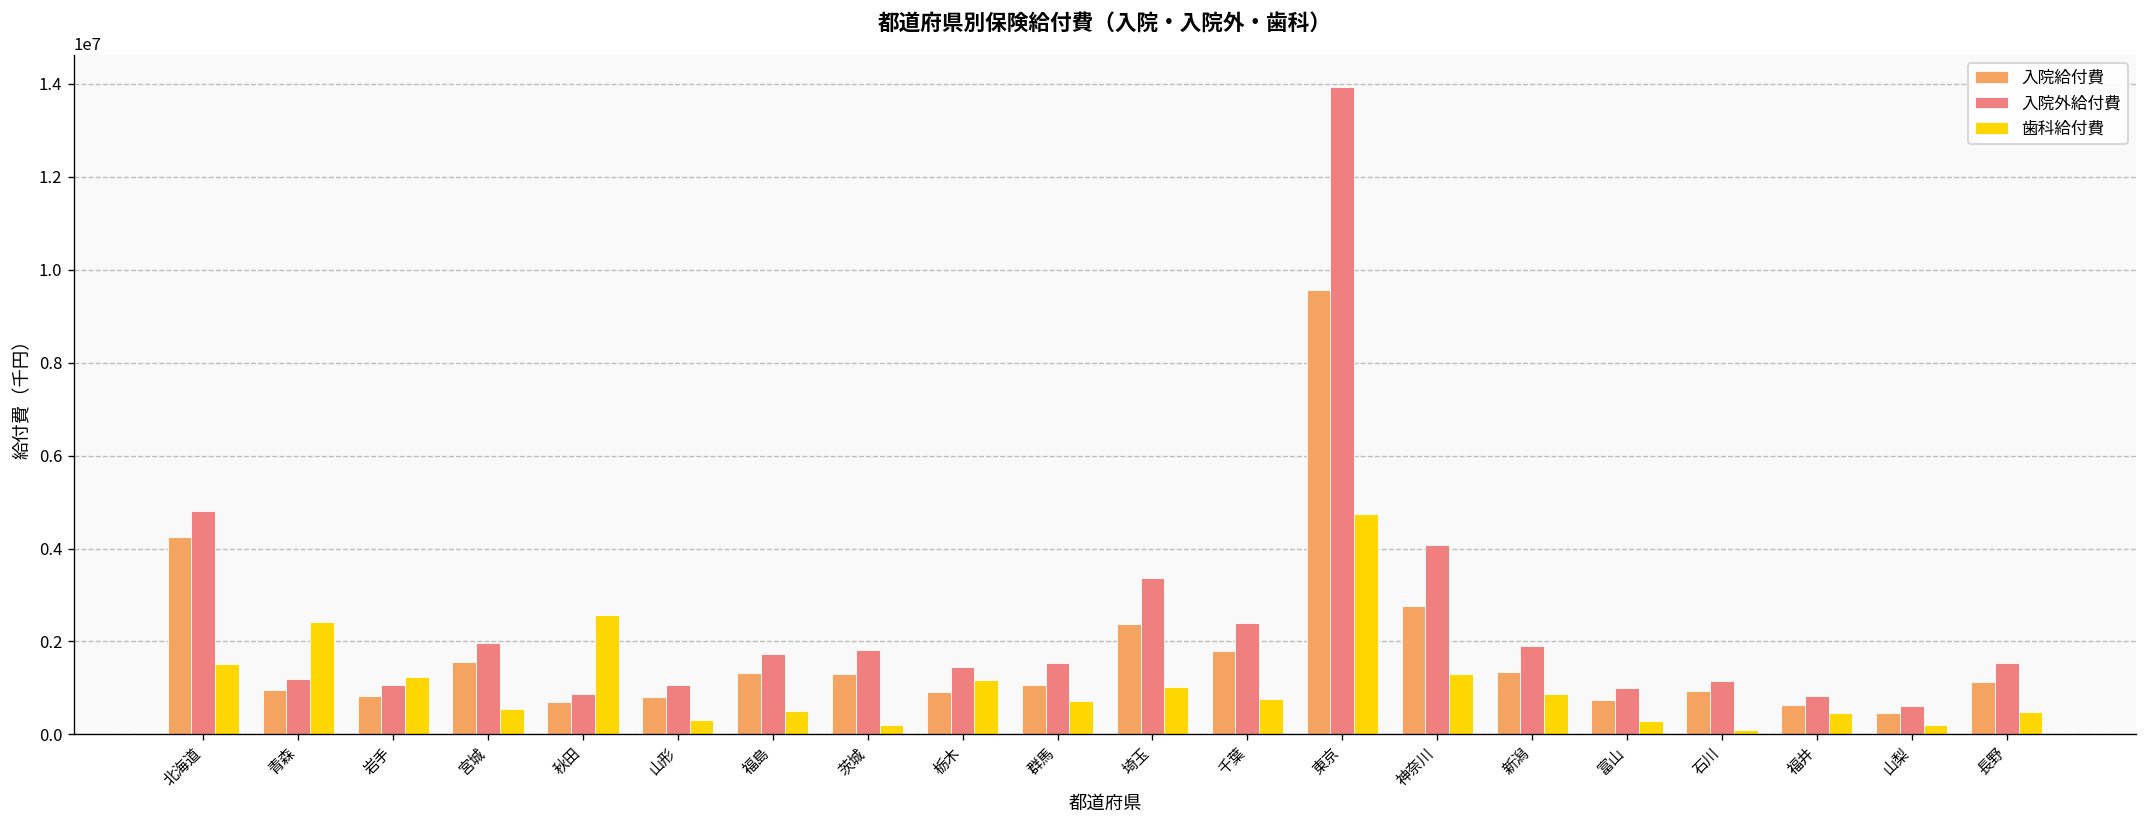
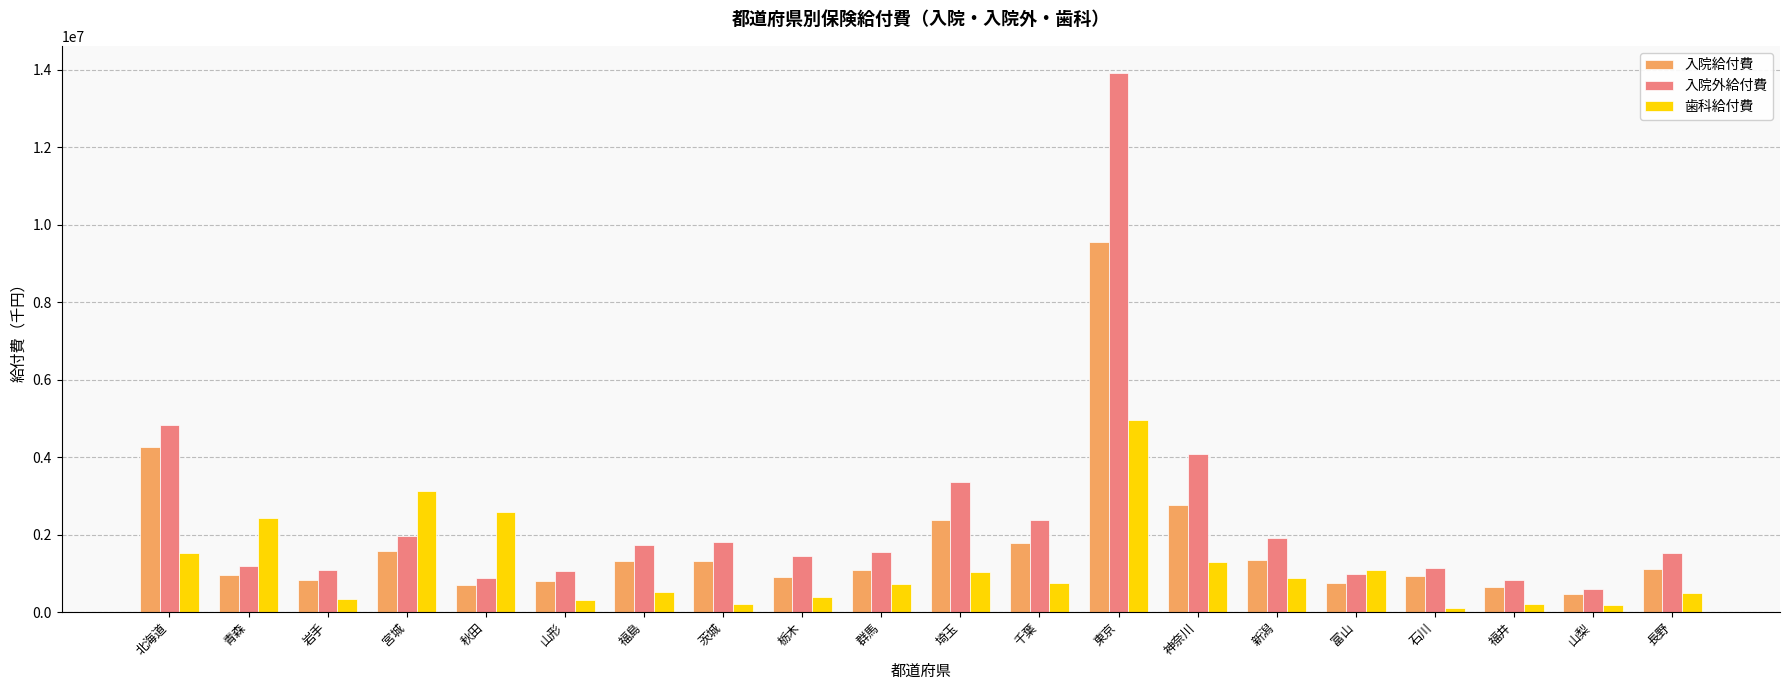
  {
    "歯科給付費": {
      "北海道": 1500000,
      "青森": 2400000,
-     "岩手": 1200000,
-     "宮城": 500000,
+     "岩手": 300000,
+     "宮城": 3100000,
      "秋田": 2600000,
      "山形": 300000,
      "福島": 500000,
      "茨城": 200000,
-     "栃木": 1200000,
+     "栃木": 400000,
      "群馬": 700000,
      "埼玉": 1000000,
      "千葉": 800000,
-     "東京": 4700000,
+     "東京": 5000000,
      "神奈川": 1300000,
      "新潟": 900000,
-     "富山": 300000,
+     "富山": 1100000,
      "石川": 100000,
-     "福井": 500000,
+     "福井": 200000,
      "山梨": 200000,
      "長野": 500000
    }
  }
